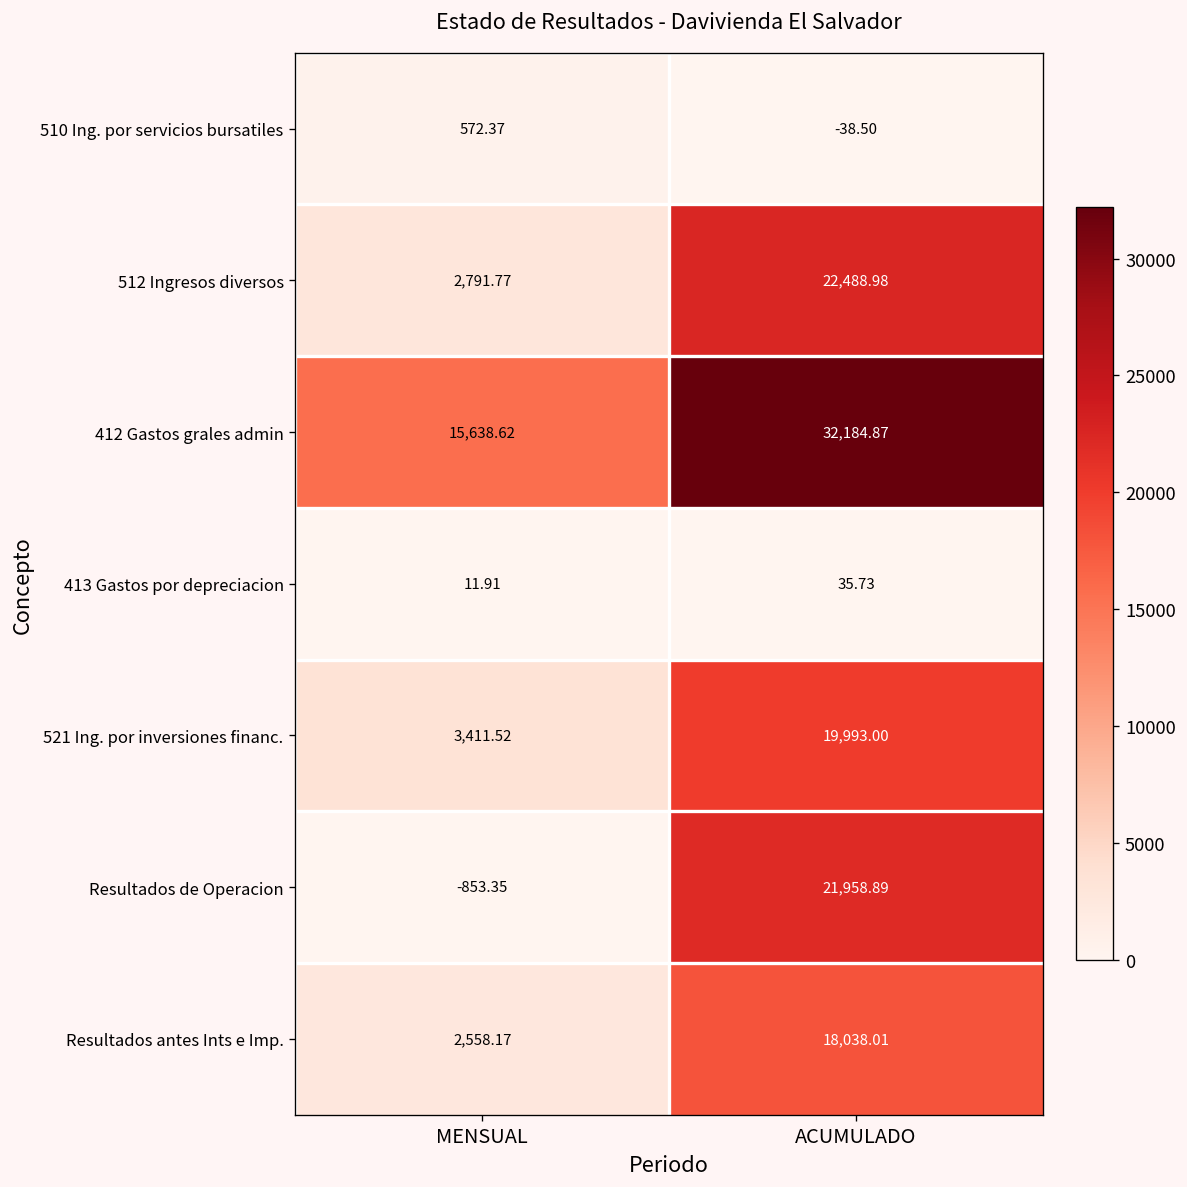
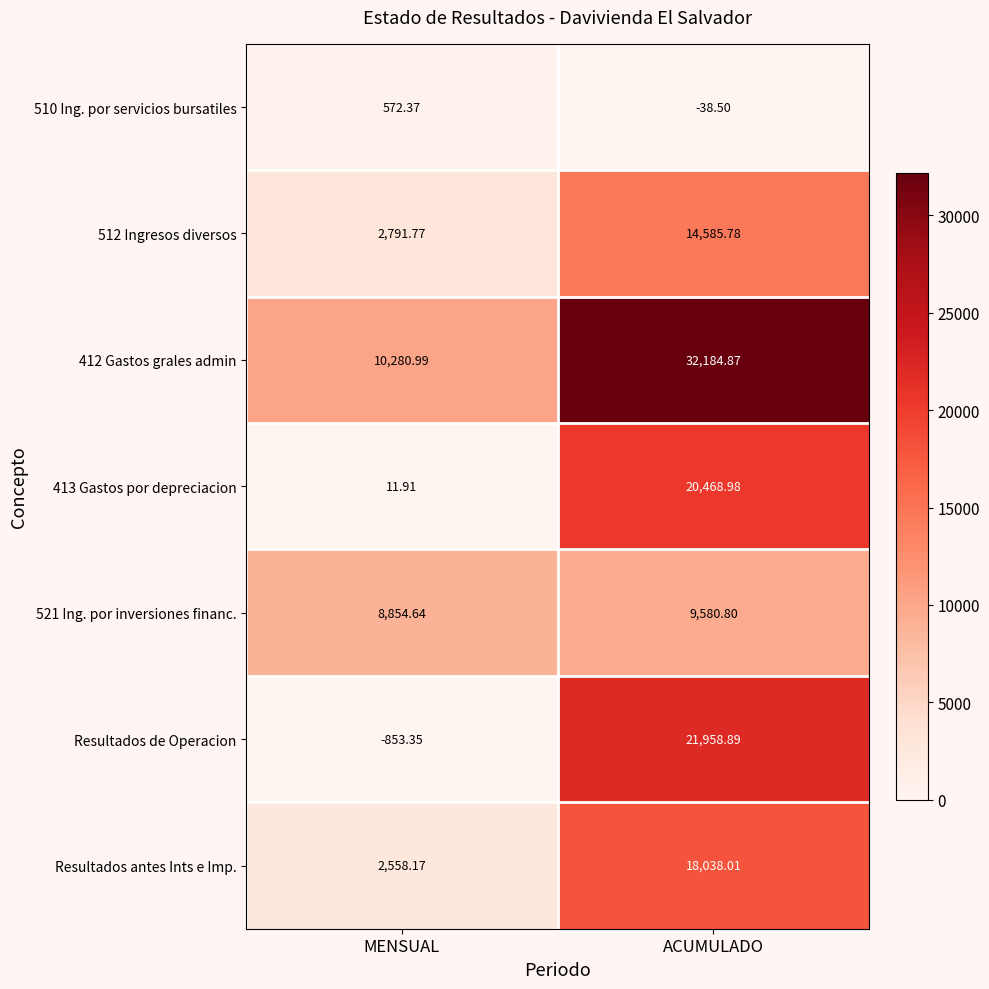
  {
    "510 Ing. por servicios bursatiles": {
      "MENSUAL": "572.37",
      "ACUMULADO": "-38.50"
    },
    "512 Ingresos diversos": {
      "MENSUAL": "2,791.77",
-     "ACUMULADO": "22,488.98"
+     "ACUMULADO": "14,585.78"
    },
    "412 Gastos grales admin": {
-     "MENSUAL": "15,638.62",
+     "MENSUAL": "10,280.99",
      "ACUMULADO": "32,184.87"
    },
    "413 Gastos por depreciacion": {
      "MENSUAL": "11.91",
-     "ACUMULADO": "35.73"
+     "ACUMULADO": "20,468.98"
    },
    "521 Ing. por inversiones financ.": {
-     "MENSUAL": "3,411.52",
-     "ACUMULADO": "19,993.00"
+     "MENSUAL": "8,854.64",
+     "ACUMULADO": "9,580.80"
    },
    "Resultados de Operacion": {
      "MENSUAL": "-853.35",
      "ACUMULADO": "21,958.89"
    },
    "Resultados antes Ints e Imp.": {
      "MENSUAL": "2,558.17",
      "ACUMULADO": "18,038.01"
    }
  }
